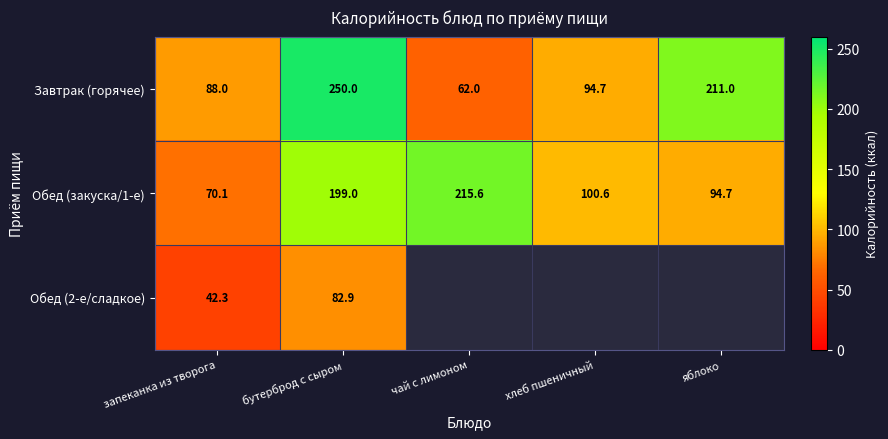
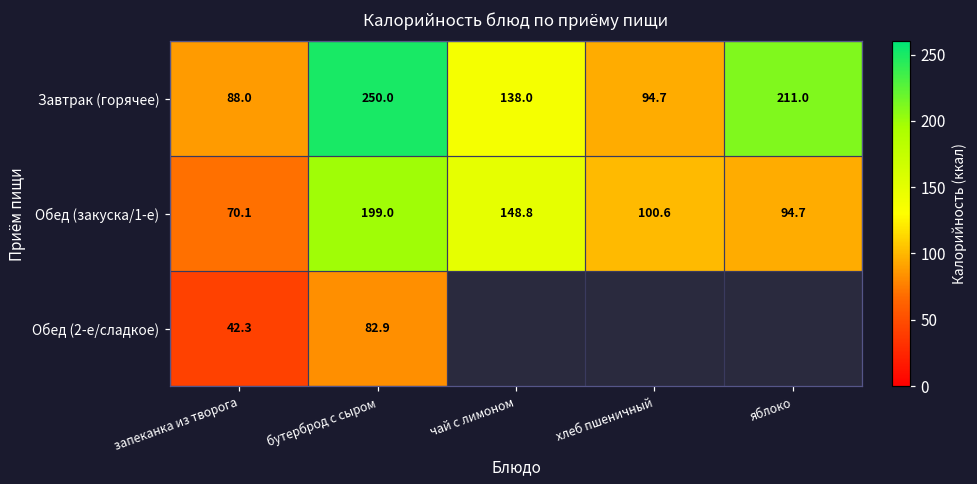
  {
    "Завтрак (горячее)": {
      "запеканка из творога": 88.0,
      "бутерброд с сыром": 250.0,
-     "чай с лимоном": 62.0,
+     "чай с лимоном": 138.0,
      "хлеб пшеничный": 94.7,
      "яблоко": 211.0
    },
    "Обед (закуска/1-е)": {
      "запеканка из творога": 70.1,
      "бутерброд с сыром": 199.0,
-     "чай с лимоном": 215.6,
+     "чай с лимоном": 148.8,
      "хлеб пшеничный": 100.6,
      "яблоко": 94.7
    },
    "Обед (2-е/сладкое)": {
      "запеканка из творога": 42.3,
      "бутерброд с сыром": 82.9
    }
  }
